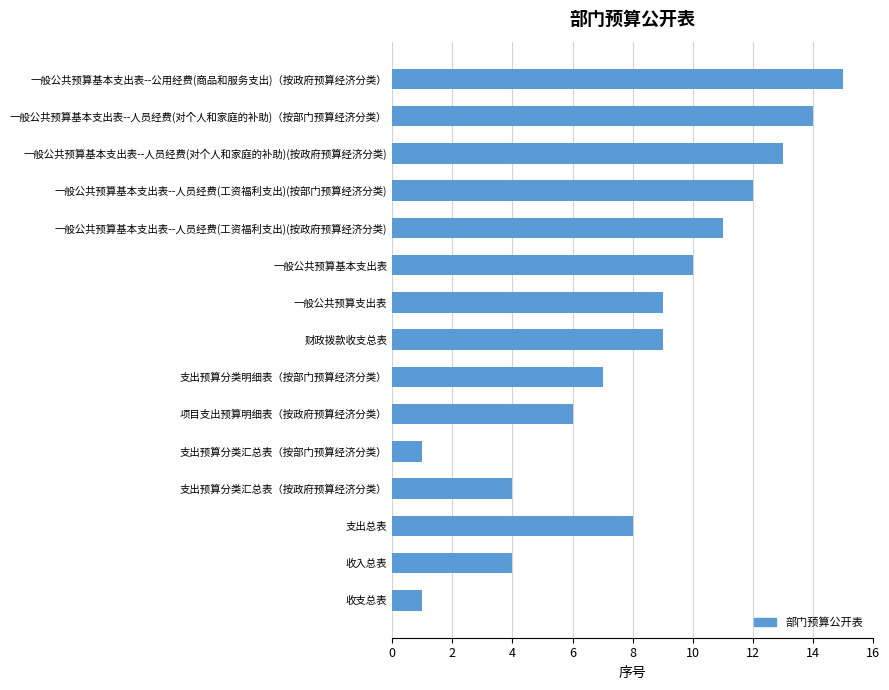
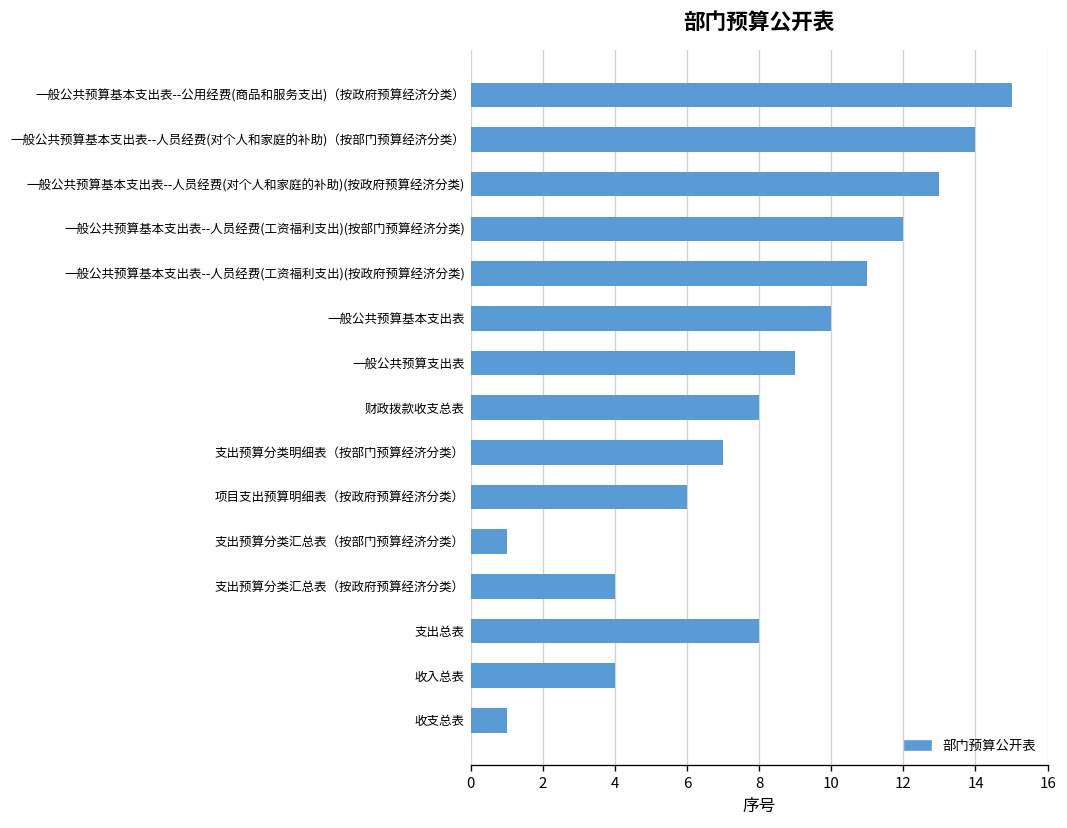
  {
    "一般公共预算基本支出表--公用经费(商品和服务支出)（按政府预算经济分类）": 15,
    "一般公共预算基本支出表--人员经费(对个人和家庭的补助)（按部门预算经济分类）": 14,
    "一般公共预算基本支出表--人员经费(对个人和家庭的补助)(按政府预算经济分类)": 13,
    "一般公共预算基本支出表--人员经费(工资福利支出)(按部门预算经济分类)": 12,
    "一般公共预算基本支出表--人员经费(工资福利支出)(按政府预算经济分类)": 11,
    "一般公共预算基本支出表": 10,
    "一般公共预算支出表": 9,
-   "财政拨款收支总表": 9,
+   "财政拨款收支总表": 8,
    "支出预算分类明细表（按部门预算经济分类）": 7,
    "项目支出预算明细表（按政府预算经济分类）": 6,
    "支出预算分类汇总表（按部门预算经济分类）": 1,
    "支出预算分类汇总表（按政府预算经济分类）": 4,
    "支出总表": 8,
    "收入总表": 4,
    "收支总表": 1
  }
